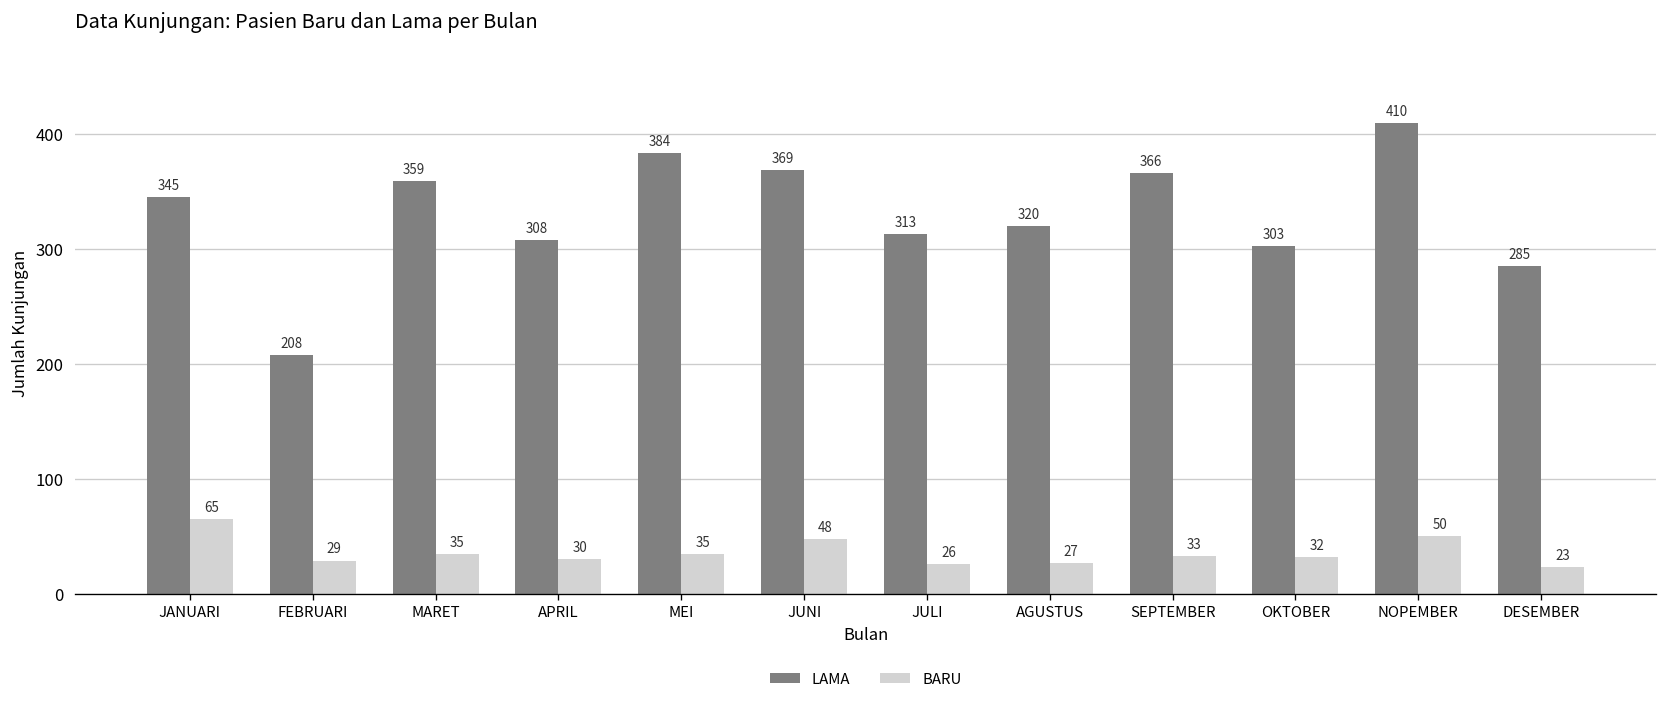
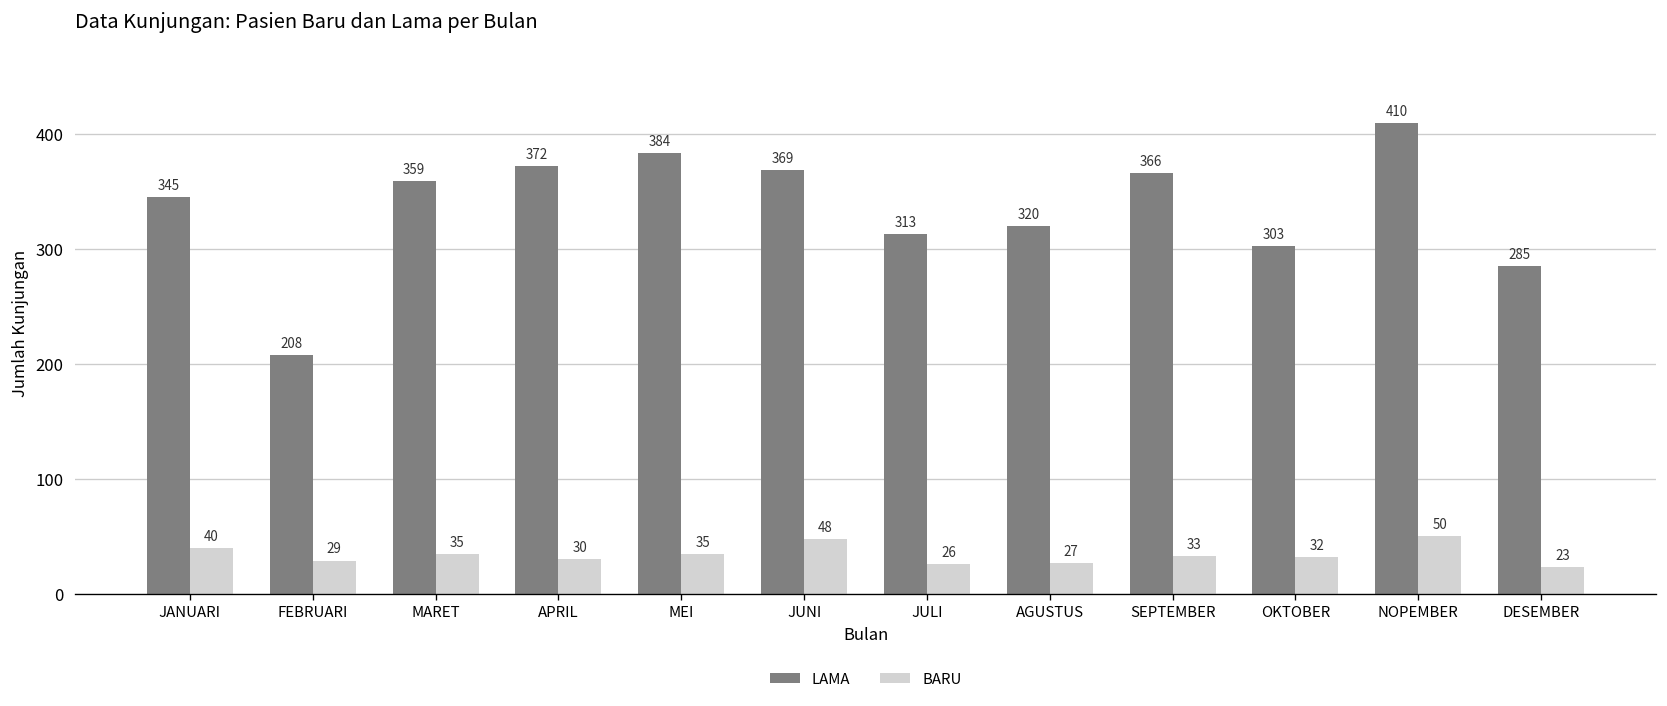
  {
    "LAMA": {
      "JANUARI": 345,
      "FEBRUARI": 208,
      "MARET": 359,
-     "APRIL": 308,
+     "APRIL": 372,
      "MEI": 384,
      "JUNI": 369,
      "JULI": 313,
      "AGUSTUS": 320,
      "SEPTEMBER": 366,
      "OKTOBER": 303,
      "NOPEMBER": 410,
      "DESEMBER": 285
    },
    "BARU": {
-     "JANUARI": 65,
+     "JANUARI": 40,
      "FEBRUARI": 29,
      "MARET": 35,
      "APRIL": 30,
      "MEI": 35,
      "JUNI": 48,
      "JULI": 26,
      "AGUSTUS": 27,
      "SEPTEMBER": 33,
      "OKTOBER": 32,
      "NOPEMBER": 50,
      "DESEMBER": 23
    }
  }
